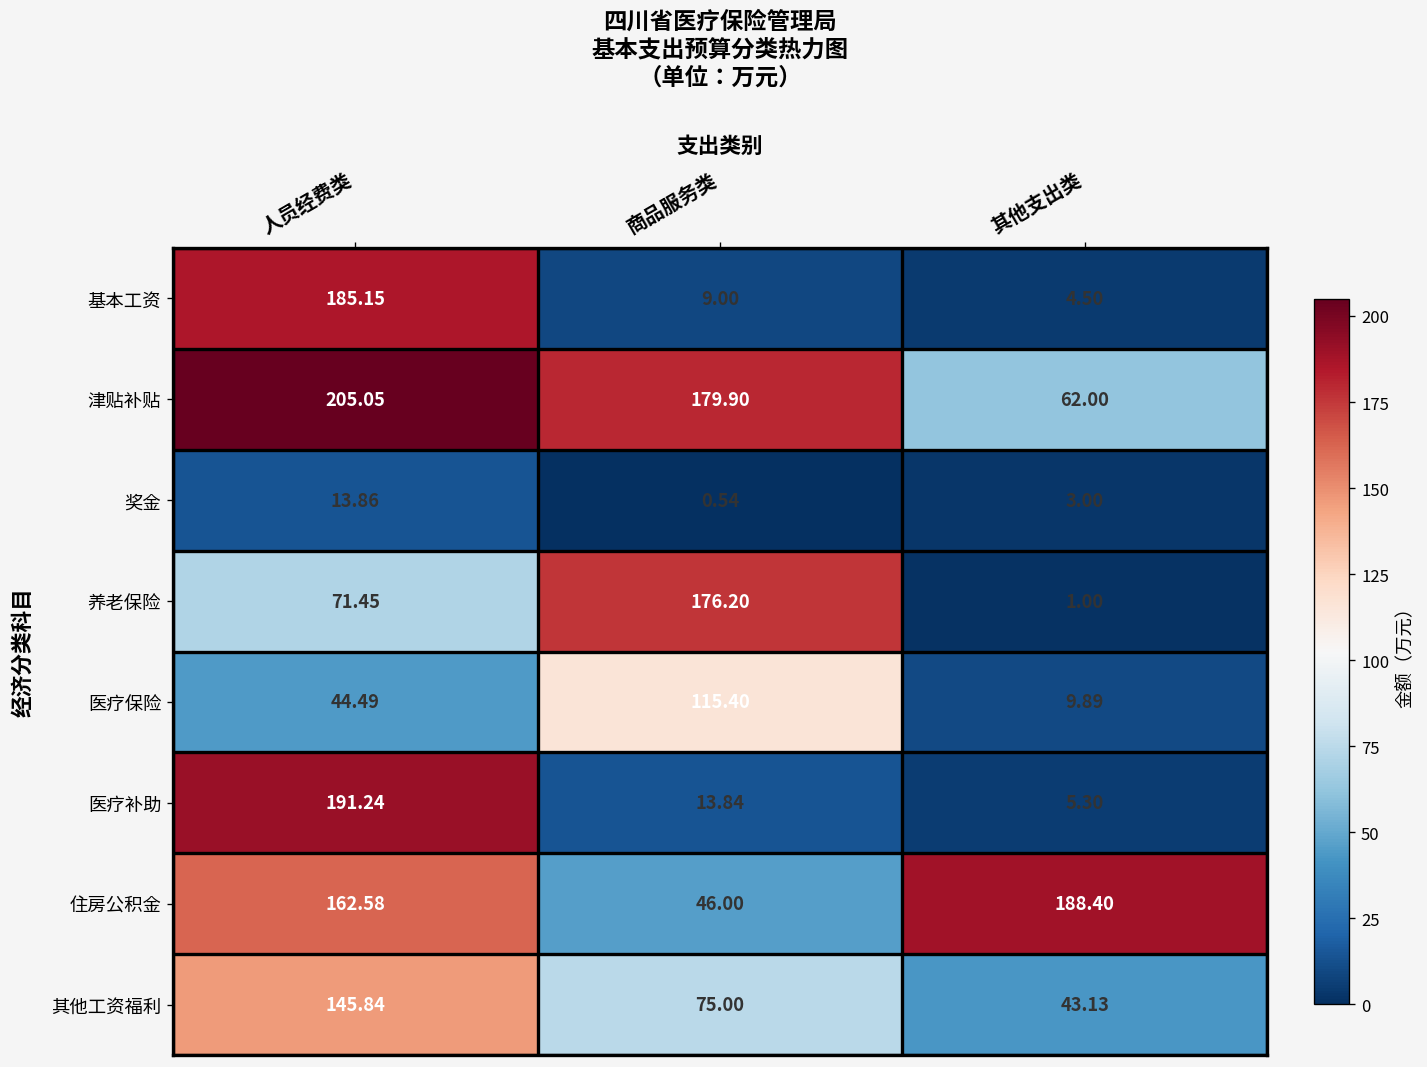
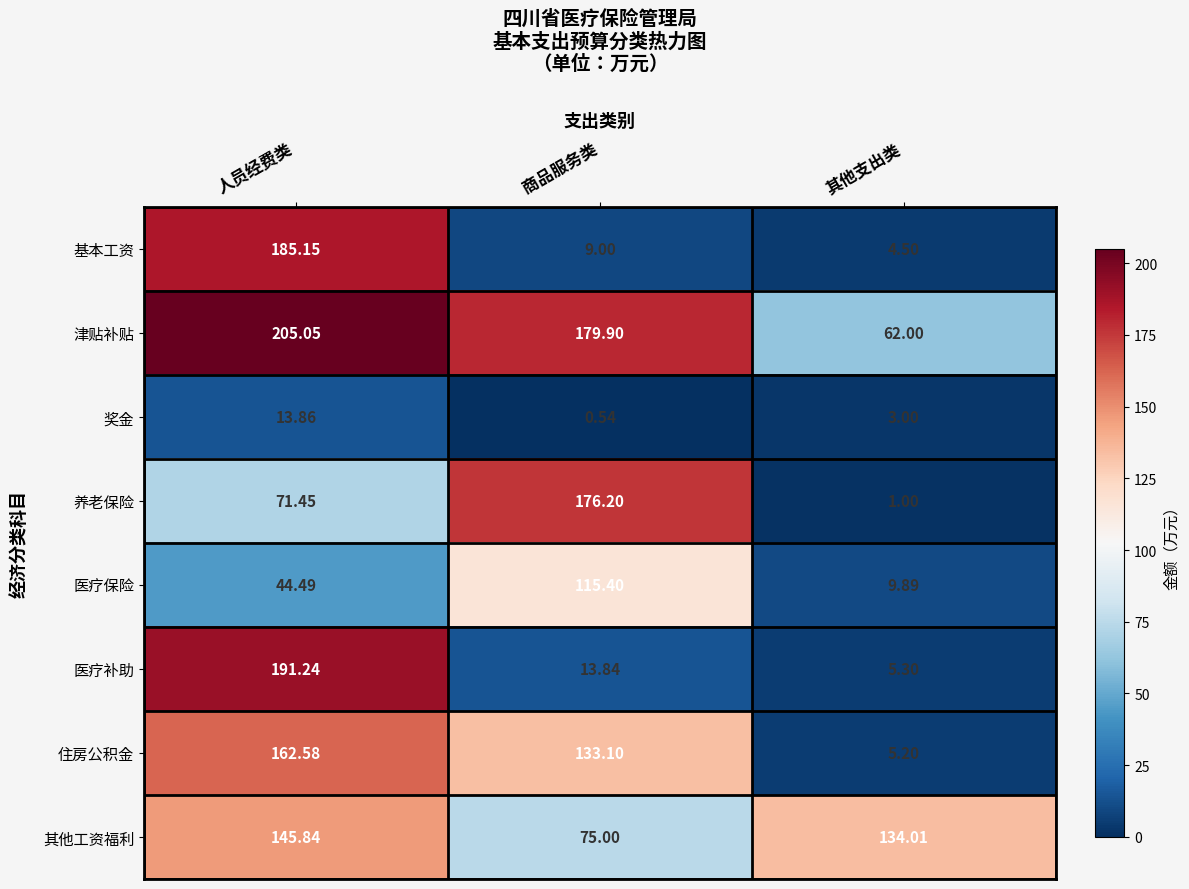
  {
    "基本工资": {
      "人员经费类": 185.15,
      "商品服务类": 9.00,
      "其他支出类": 4.50
    },
    "津贴补贴": {
      "人员经费类": 205.05,
      "商品服务类": 179.90,
      "其他支出类": 62.00
    },
    "奖金": {
      "人员经费类": 13.86,
      "其他支出类": 3.00
    },
    "养老保险": {
      "人员经费类": 71.45,
      "商品服务类": 176.20,
      "其他支出类": 1.00
    },
    "医疗保险": {
      "人员经费类": 44.49,
      "其他支出类": 9.89
    },
    "医疗补助": {
      "人员经费类": 191.24,
      "商品服务类": 13.84,
      "其他支出类": 5.30
    },
    "住房公积金": {
      "人员经费类": 162.58,
-     "商品服务类": 46.00,
-     "其他支出类": 188.40
+     "商品服务类": 133.10,
+     "其他支出类": 5.20
    },
    "其他工资福利": {
      "人员经费类": 145.84,
      "商品服务类": 75.00,
-     "其他支出类": 43.13
+     "其他支出类": 134.01
    }
  }
